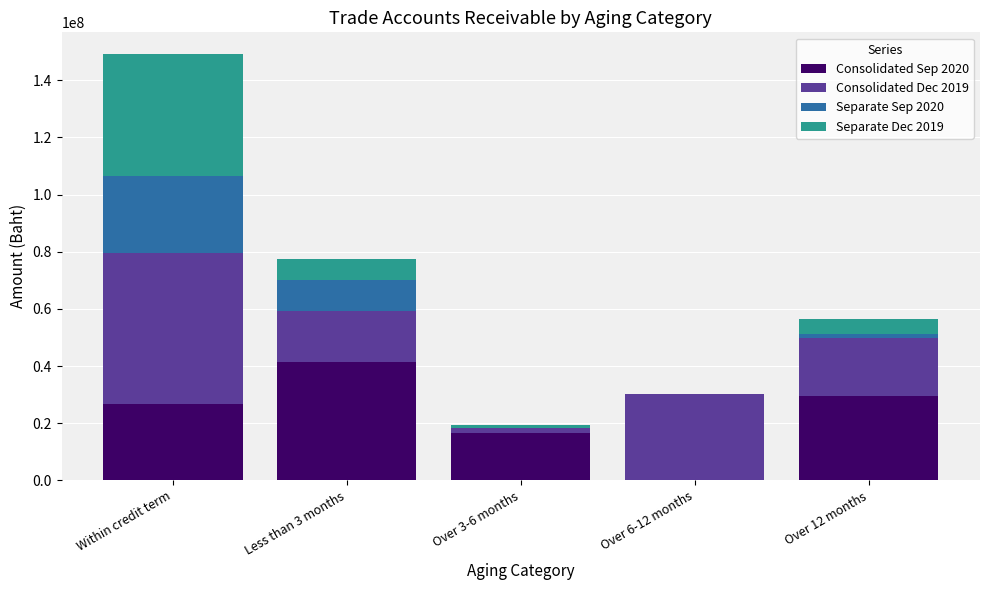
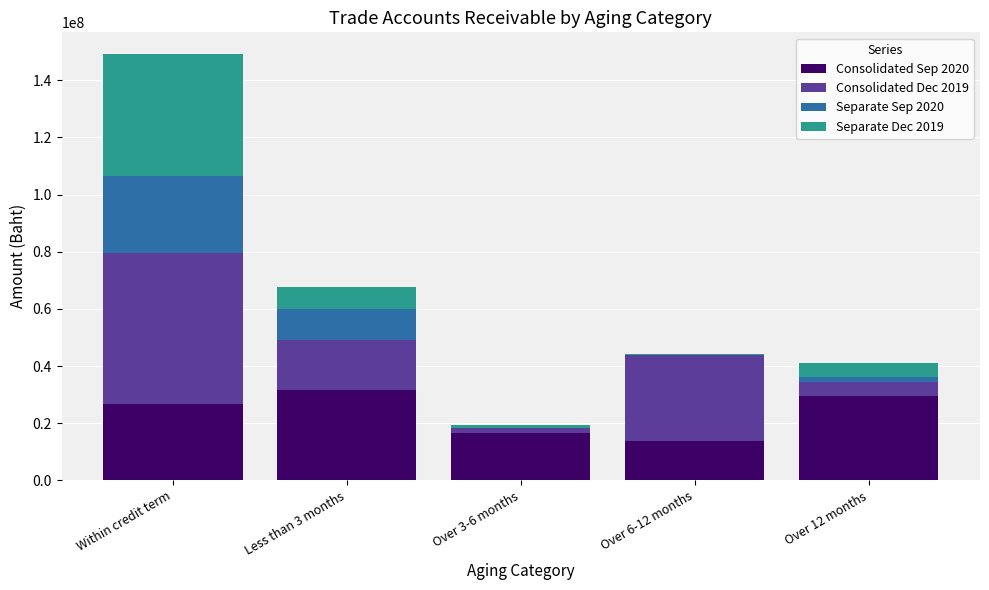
  {
    "Consolidated Sep 2020": {
      "Within credit term": 27000000,
-     "Less than 3 months": 42000000,
+     "Less than 3 months": 32000000,
      "Over 3-6 months": 17000000,
-     "Over 6-12 months": 0,
+     "Over 6-12 months": 14000000,
      "Over 12 months": 29000000
    },
    "Consolidated Dec 2019": {
      "Within credit term": 53000000,
      "Less than 3 months": 18000000,
      "Over 3-6 months": 2000000,
      "Over 6-12 months": 30000000,
-     "Over 12 months": 20000000
+     "Over 12 months": 5000000
    }
  }
